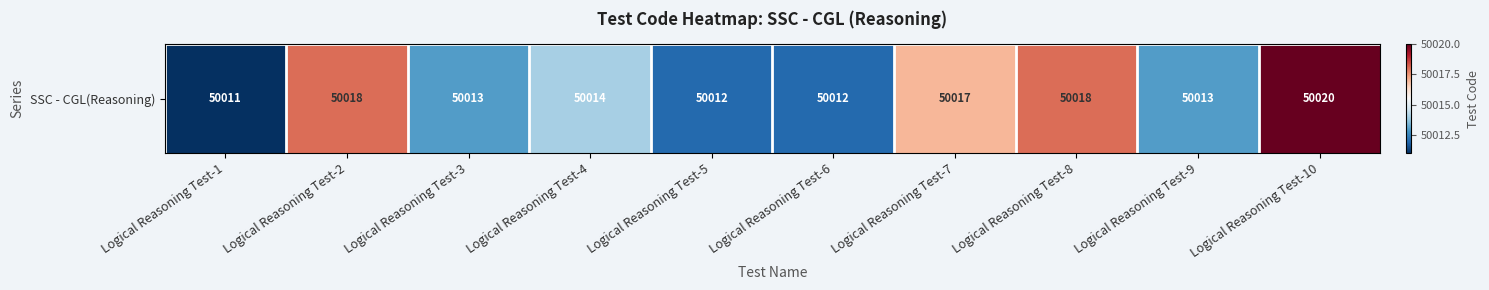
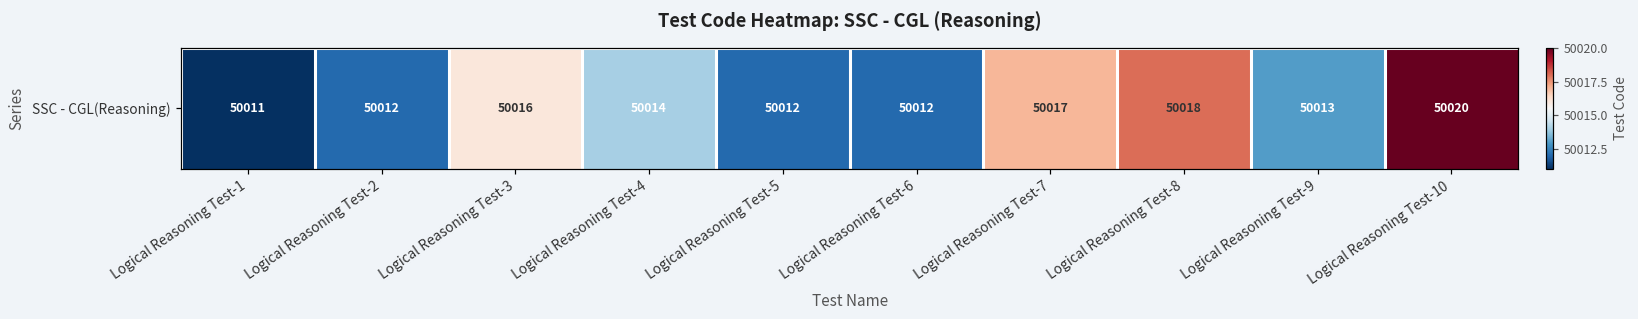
  {
    "SSC - CGL(Reasoning)": {
      "Logical Reasoning Test-1": 50011,
-     "Logical Reasoning Test-2": 50018,
-     "Logical Reasoning Test-3": 50013,
+     "Logical Reasoning Test-2": 50012,
+     "Logical Reasoning Test-3": 50016,
      "Logical Reasoning Test-4": 50014,
      "Logical Reasoning Test-5": 50012,
      "Logical Reasoning Test-6": 50012,
      "Logical Reasoning Test-7": 50017,
      "Logical Reasoning Test-8": 50018,
      "Logical Reasoning Test-9": 50013,
      "Logical Reasoning Test-10": 50020
    }
  }
